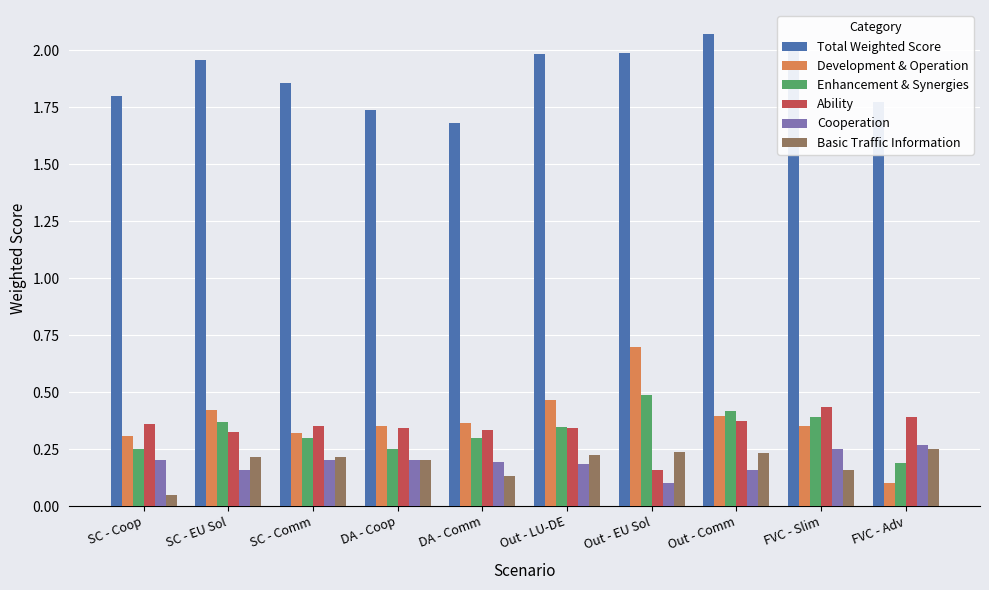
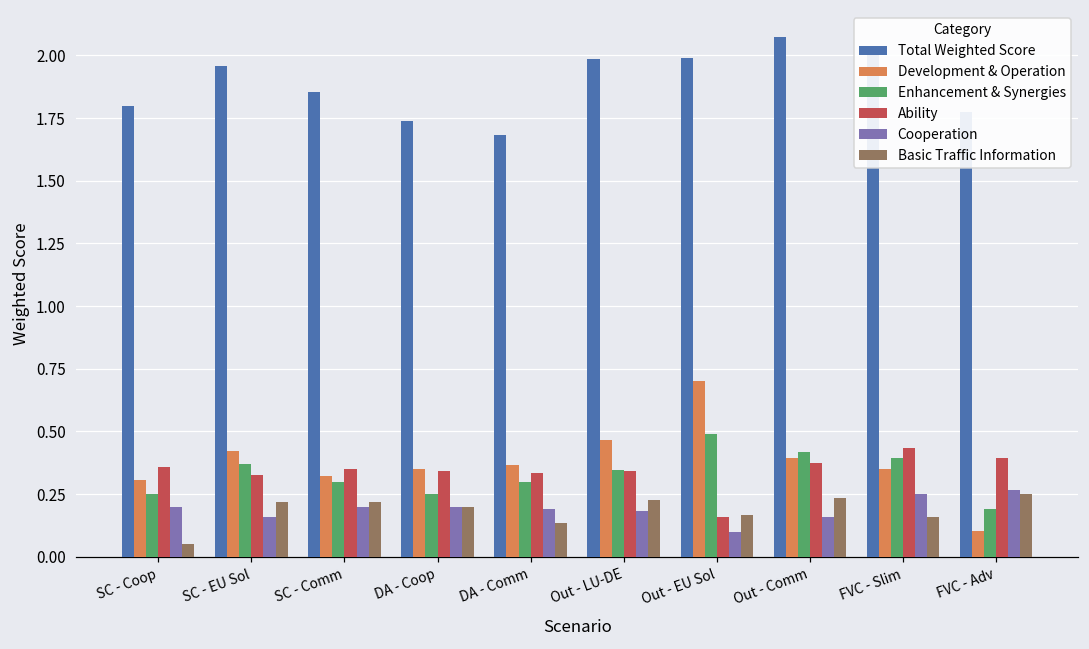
  {
    "Enhancement & Synergies": {
      "SC - Coop": 0.25,
      "SC - EU Sol": 0.37,
      "SC - Comm": 0.30,
      "DA - Coop": 0.25,
      "DA - Comm": 0.30,
      "Out - LU-DE": 0.35,
      "Out - EU Sol": 0.49,
      "Out - Comm": 0.42,
      "FVC - Slim": 0.39,
      "FVC - Adv": 0.19
    },
    "Basic Traffic Information": {
      "SC - Coop": 0.05,
      "SC - EU Sol": 0.22,
      "SC - Comm": 0.22,
      "DA - Coop": 0.20,
      "DA - Comm": 0.13,
      "Out - LU-DE": 0.23,
-     "Out - EU Sol": 0.24,
+     "Out - EU Sol": 0.17,
      "Out - Comm": 0.23,
      "FVC - Slim": 0.16,
      "FVC - Adv": 0.25
    }
  }
